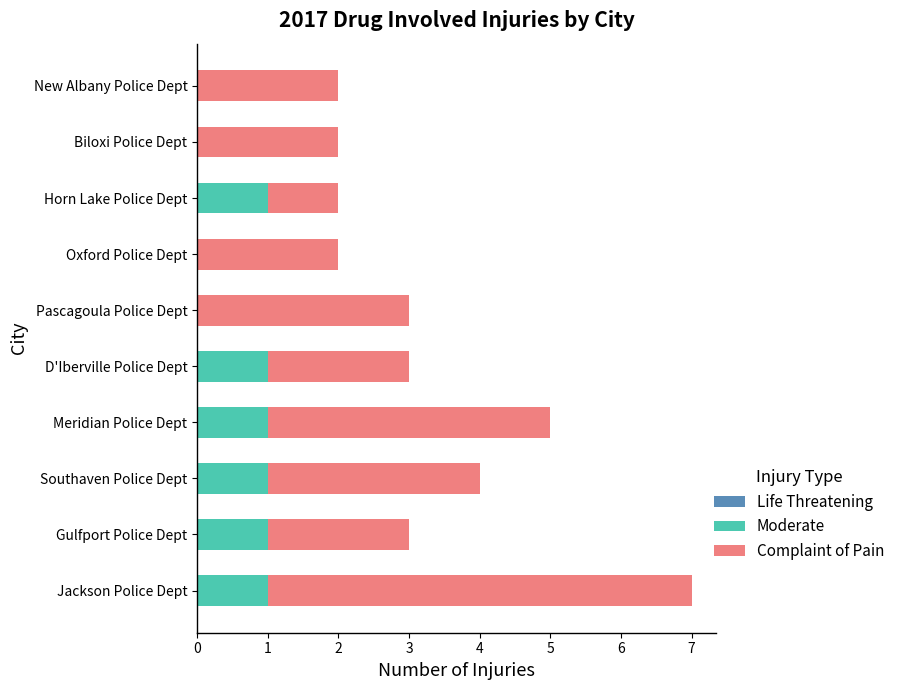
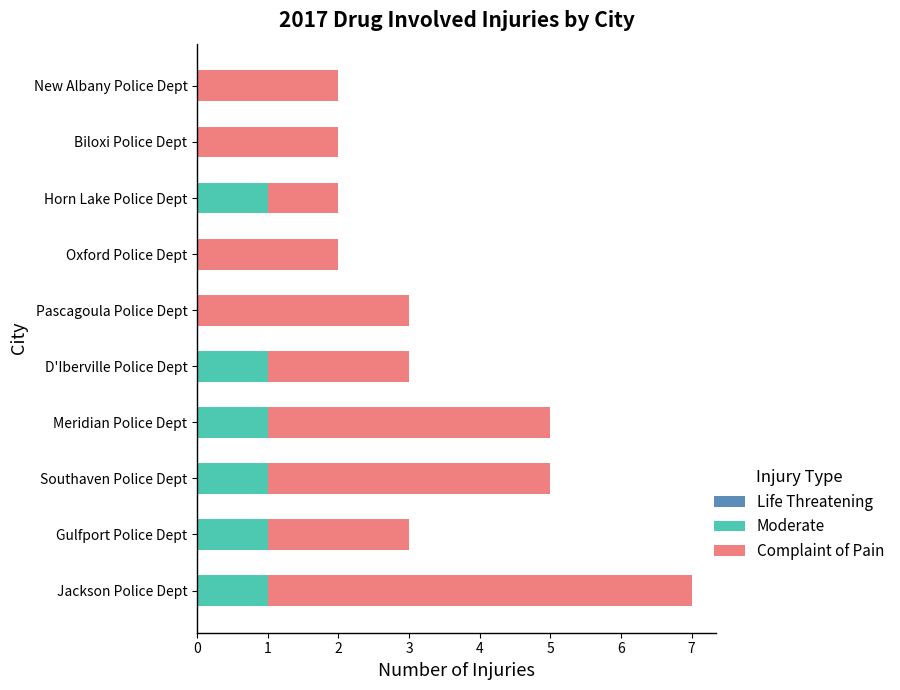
  {
    "Life Threatening": {
      "New Albany Police Dept": 0,
      "Biloxi Police Dept": 0,
      "Horn Lake Police Dept": 0,
      "Oxford Police Dept": 0,
      "Pascagoula Police Dept": 0,
      "D'Iberville Police Dept": 0,
      "Meridian Police Dept": 0,
      "Southaven Police Dept": 0,
      "Gulfport Police Dept": 0,
      "Jackson Police Dept": 0
    },
    "Moderate": {
      "New Albany Police Dept": 0,
      "Biloxi Police Dept": 0,
      "Horn Lake Police Dept": 1,
      "Oxford Police Dept": 0,
      "Pascagoula Police Dept": 0,
      "D'Iberville Police Dept": 1,
      "Meridian Police Dept": 1,
      "Southaven Police Dept": 1,
      "Gulfport Police Dept": 1,
      "Jackson Police Dept": 1
    },
    "Complaint of Pain": {
      "New Albany Police Dept": 2,
      "Biloxi Police Dept": 2,
      "Horn Lake Police Dept": 1,
      "Oxford Police Dept": 2,
      "Pascagoula Police Dept": 3,
      "D'Iberville Police Dept": 2,
      "Meridian Police Dept": 4,
-     "Southaven Police Dept": 3,
+     "Southaven Police Dept": 4,
      "Gulfport Police Dept": 2,
      "Jackson Police Dept": 6
    }
  }
